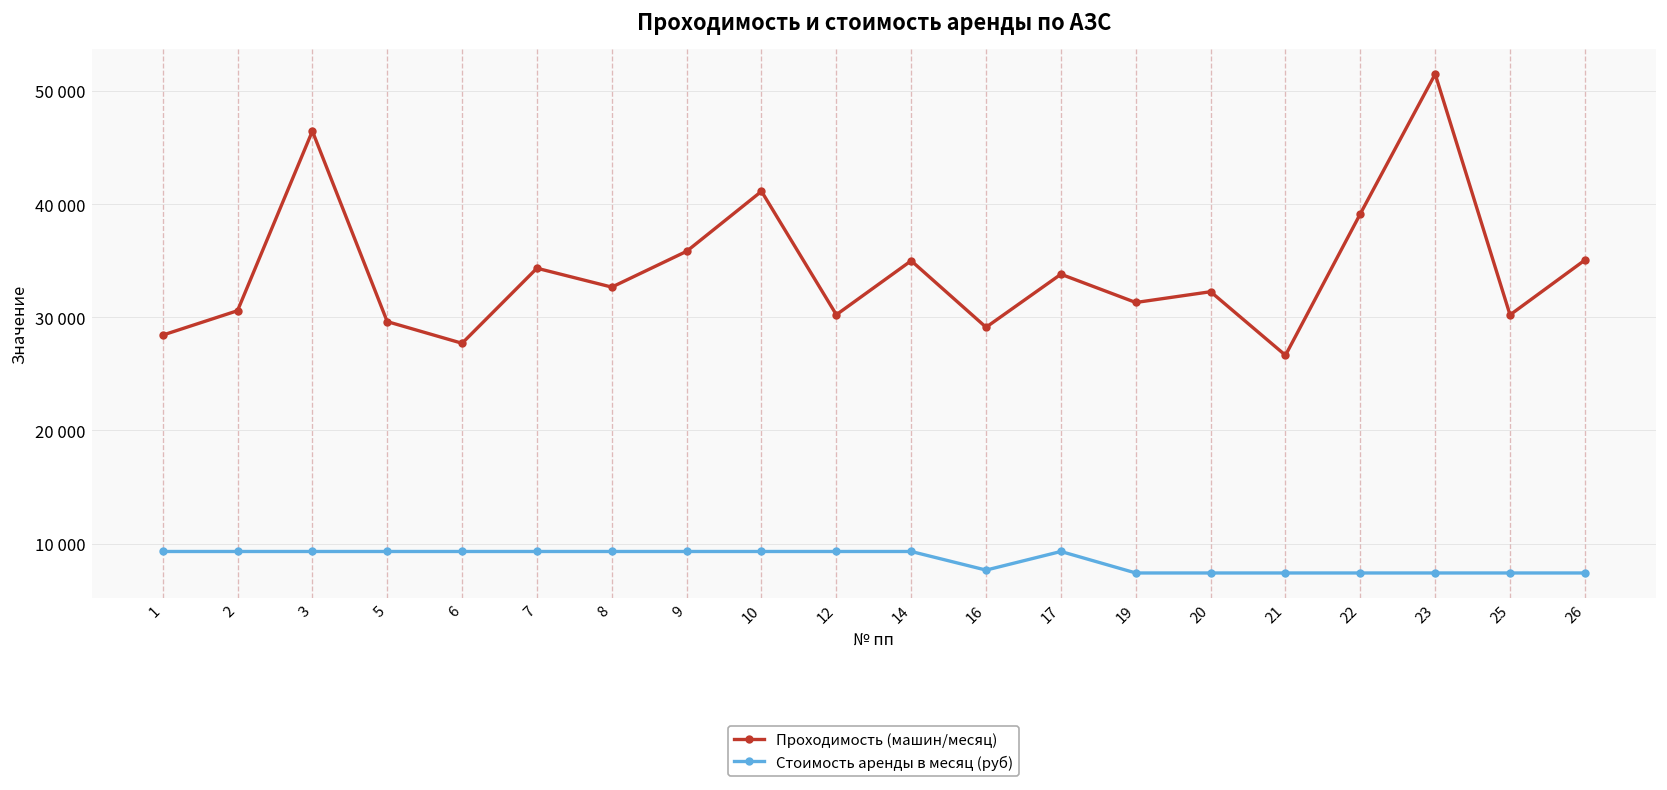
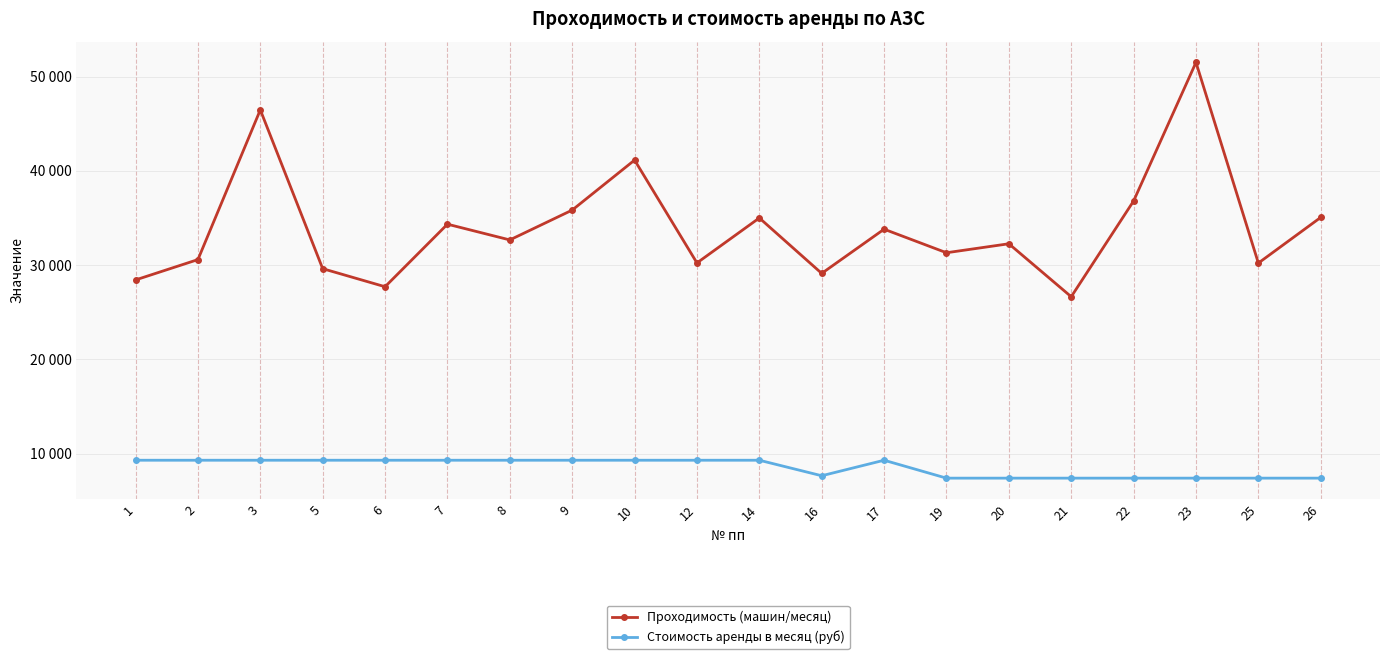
  {
    "Проходимость (машин/месяц)": {
      "1": 28000,
      "2": 31000,
      "3": 46000,
      "5": 30000,
      "6": 28000,
      "7": 34000,
      "8": 33000,
      "9": 36000,
      "10": 41000,
      "12": 30000,
      "14": 35000,
      "16": 29000,
      "17": 34000,
      "19": 31000,
      "20": 32000,
      "21": 27000,
-     "22": 39000,
+     "22": 37000,
      "23": 52000,
      "25": 30000,
      "26": 35000
    },
    "Стоимость аренды в месяц (руб)": {
      "1": 9000,
      "2": 9000,
      "3": 9000,
      "5": 9000,
      "6": 9000,
      "7": 9000,
      "8": 9000,
      "9": 9000,
      "10": 9000,
      "12": 9000,
      "14": 9000,
      "16": 8000,
      "17": 9000,
      "19": 7000,
      "20": 7000,
      "21": 7000,
      "22": 7000,
      "23": 7000,
      "25": 7000,
      "26": 7000
    }
  }
